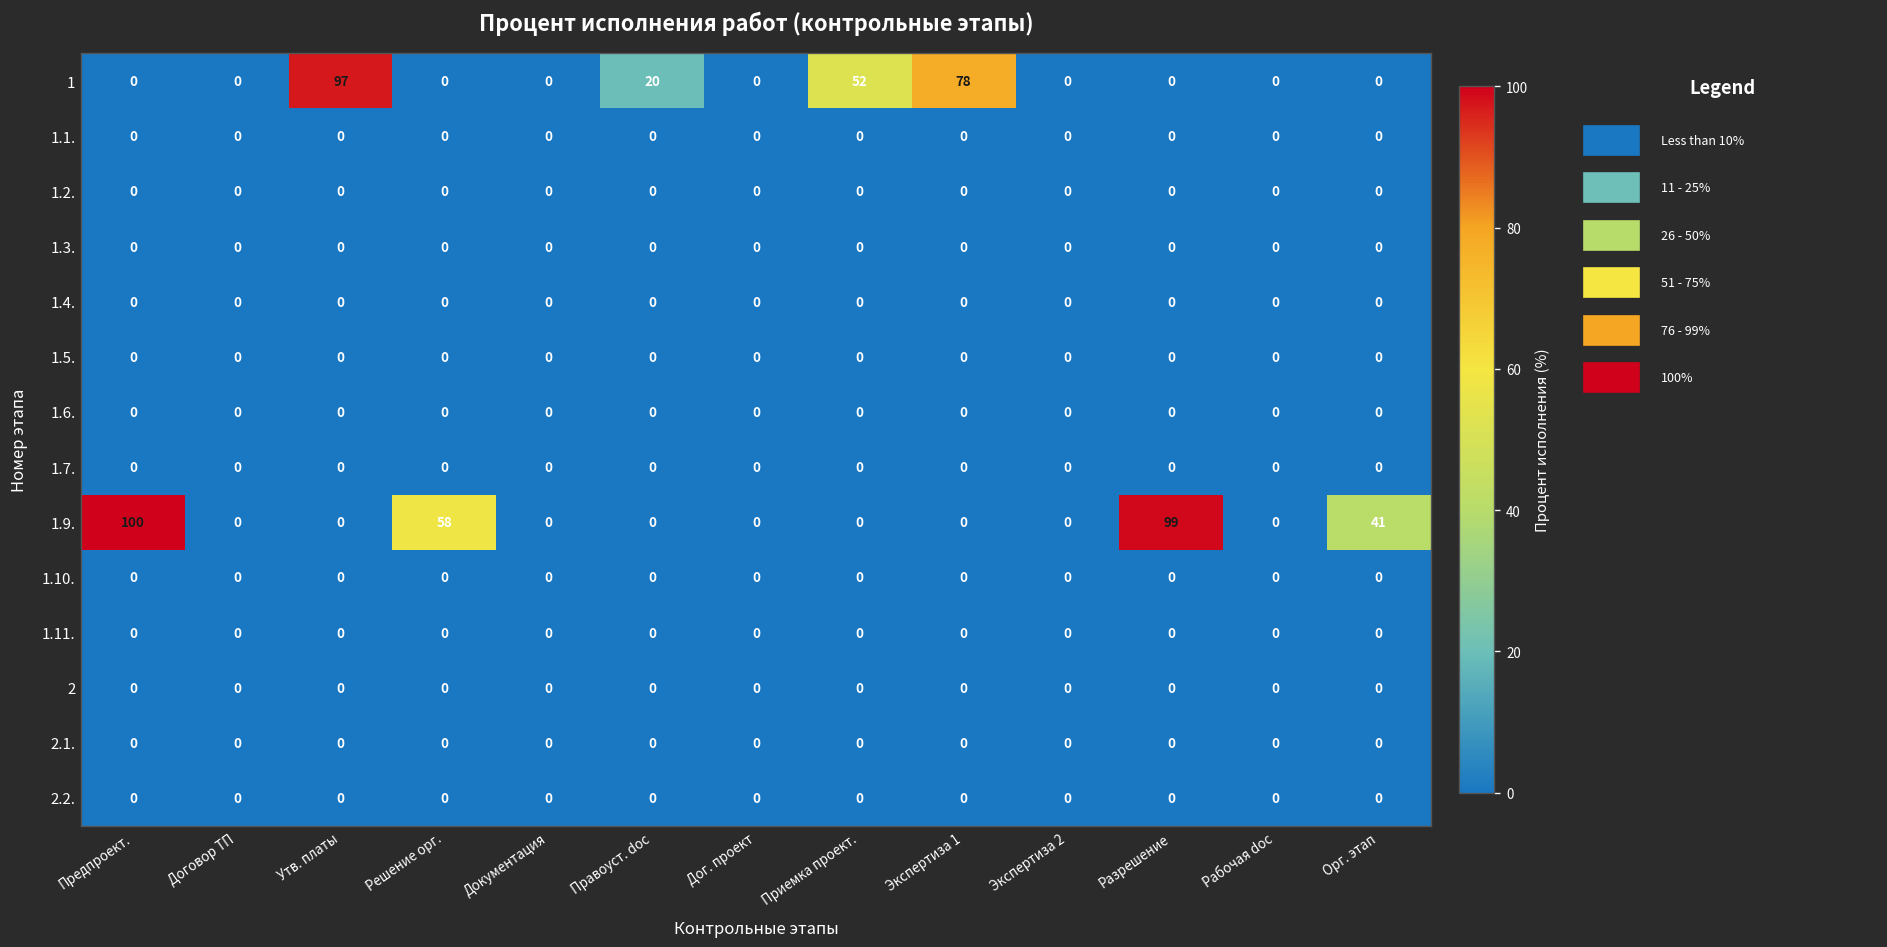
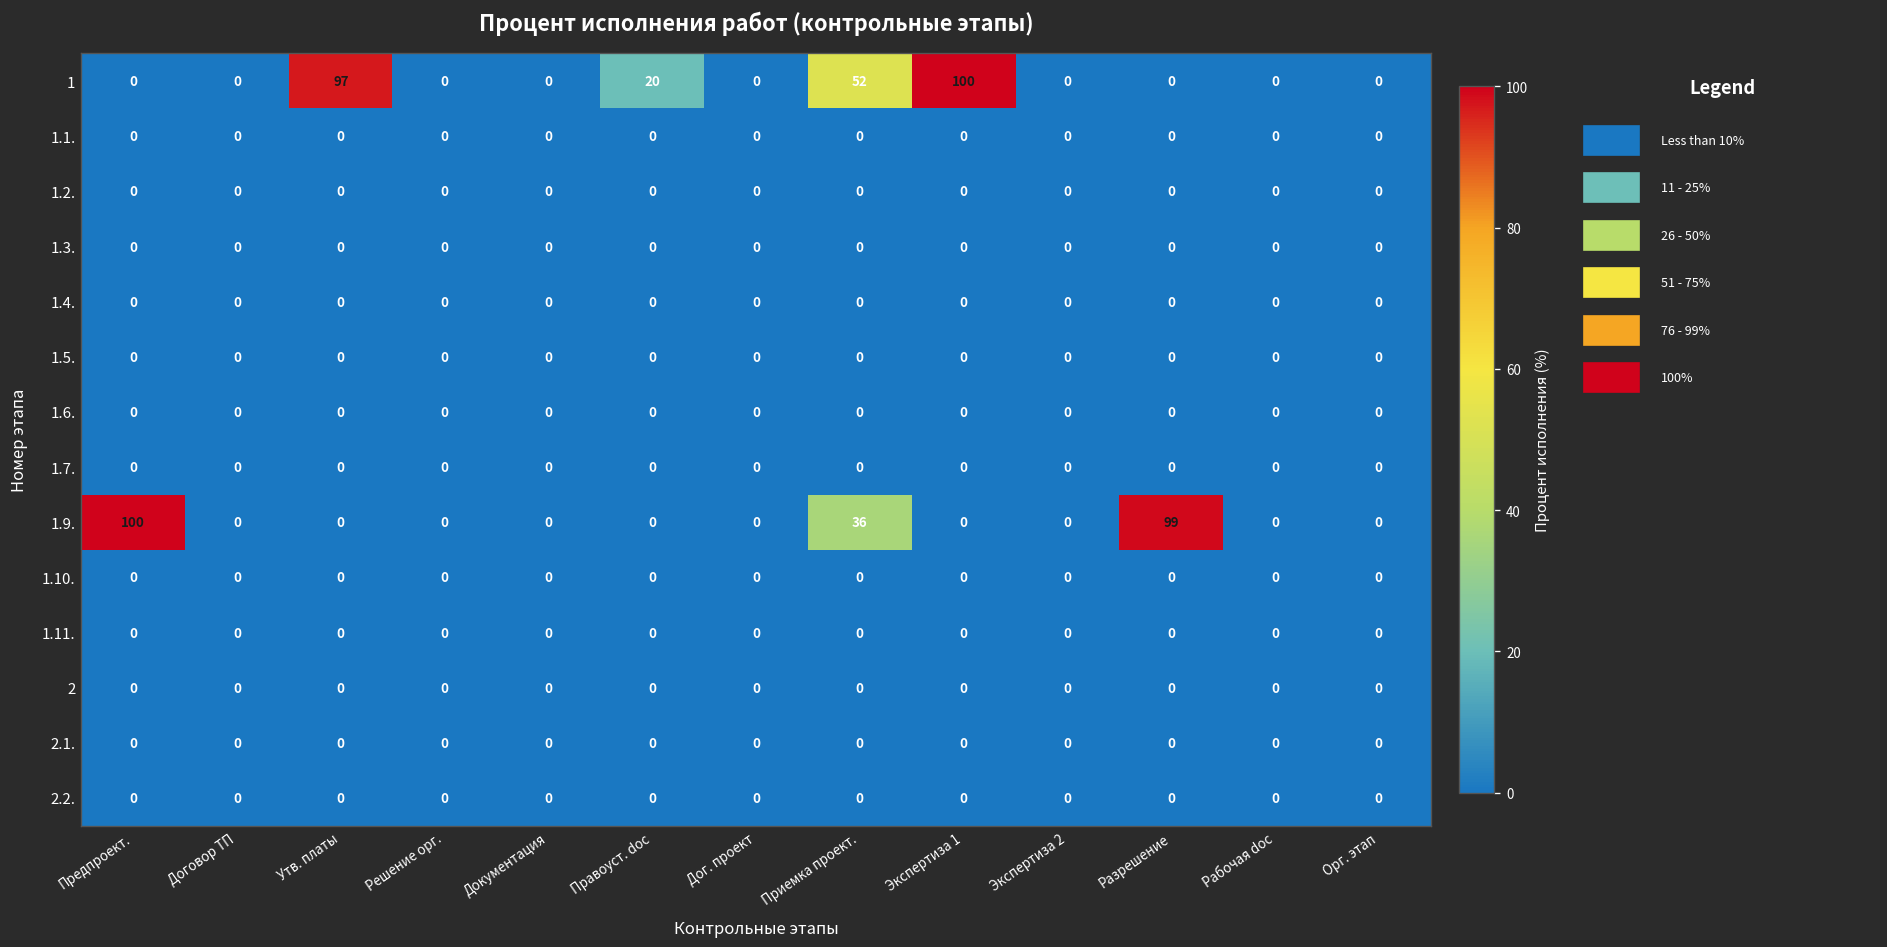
  {
    "1": {
      "Предпроект.": 0,
      "Договор ТП": 0,
      "Утв. платы": 97,
      "Решение орг.": 0,
      "Документация": 0,
      "Правоуст. doc": 20,
      "Дог. проект": 0,
      "Приемка проект.": 52,
-     "Экспертиза 1": 78,
+     "Экспертиза 1": 100,
      "Экспертиза 2": 0,
      "Разрешение": 0,
      "Рабочая doc": 0,
      "Орг. этап": 0
    },
    "1.1.": {
      "Предпроект.": 0,
      "Договор ТП": 0,
      "Утв. платы": 0,
      "Решение орг.": 0,
      "Документация": 0,
      "Правоуст. doc": 0,
      "Дог. проект": 0,
      "Приемка проект.": 0,
      "Экспертиза 1": 0,
      "Экспертиза 2": 0,
      "Разрешение": 0,
      "Рабочая doc": 0,
      "Орг. этап": 0
    },
    "1.2.": {
      "Предпроект.": 0,
      "Договор ТП": 0,
      "Утв. платы": 0,
      "Решение орг.": 0,
      "Документация": 0,
      "Правоуст. doc": 0,
      "Дог. проект": 0,
      "Приемка проект.": 0,
      "Экспертиза 1": 0,
      "Экспертиза 2": 0,
      "Разрешение": 0,
      "Рабочая doc": 0,
      "Орг. этап": 0
    },
    "1.3.": {
      "Предпроект.": 0,
      "Договор ТП": 0,
      "Утв. платы": 0,
      "Решение орг.": 0,
      "Документация": 0,
      "Правоуст. doc": 0,
      "Дог. проект": 0,
      "Приемка проект.": 0,
      "Экспертиза 1": 0,
      "Экспертиза 2": 0,
      "Разрешение": 0,
      "Рабочая doc": 0,
      "Орг. этап": 0
    },
    "1.4.": {
      "Предпроект.": 0,
      "Договор ТП": 0,
      "Утв. платы": 0,
      "Решение орг.": 0,
      "Документация": 0,
      "Правоуст. doc": 0,
      "Дог. проект": 0,
      "Приемка проект.": 0,
      "Экспертиза 1": 0,
      "Экспертиза 2": 0,
      "Разрешение": 0,
      "Рабочая doc": 0,
      "Орг. этап": 0
    },
    "1.5.": {
      "Предпроект.": 0,
      "Договор ТП": 0,
      "Утв. платы": 0,
      "Решение орг.": 0,
      "Документация": 0,
      "Правоуст. doc": 0,
      "Дог. проект": 0,
      "Приемка проект.": 0,
      "Экспертиза 1": 0,
      "Экспертиза 2": 0,
      "Разрешение": 0,
      "Рабочая doc": 0,
      "Орг. этап": 0
    },
    "1.6.": {
      "Предпроект.": 0,
      "Договор ТП": 0,
      "Утв. платы": 0,
      "Решение орг.": 0,
      "Документация": 0,
      "Правоуст. doc": 0,
      "Дог. проект": 0,
      "Приемка проект.": 0,
      "Экспертиза 1": 0,
      "Экспертиза 2": 0,
      "Разрешение": 0,
      "Рабочая doc": 0,
      "Орг. этап": 0
    },
    "1.7.": {
      "Предпроект.": 0,
      "Договор ТП": 0,
      "Утв. платы": 0,
      "Решение орг.": 0,
      "Документация": 0,
      "Правоуст. doc": 0,
      "Дог. проект": 0,
      "Приемка проект.": 0,
      "Экспертиза 1": 0,
      "Экспертиза 2": 0,
      "Разрешение": 0,
      "Рабочая doc": 0,
      "Орг. этап": 0
    },
    "1.9.": {
      "Предпроект.": 100,
      "Договор ТП": 0,
      "Утв. платы": 0,
-     "Решение орг.": 58,
+     "Решение орг.": 0,
      "Документация": 0,
      "Правоуст. doc": 0,
      "Дог. проект": 0,
-     "Приемка проект.": 0,
+     "Приемка проект.": 36,
      "Экспертиза 1": 0,
      "Экспертиза 2": 0,
      "Разрешение": 99,
      "Рабочая doc": 0,
-     "Орг. этап": 41
+     "Орг. этап": 0
    },
    "1.10.": {
      "Предпроект.": 0,
      "Договор ТП": 0,
      "Утв. платы": 0,
      "Решение орг.": 0,
      "Документация": 0,
      "Правоуст. doc": 0,
      "Дог. проект": 0,
      "Приемка проект.": 0,
      "Экспертиза 1": 0,
      "Экспертиза 2": 0,
      "Разрешение": 0,
      "Рабочая doc": 0,
      "Орг. этап": 0
    },
    "1.11.": {
      "Предпроект.": 0,
      "Договор ТП": 0,
      "Утв. платы": 0,
      "Решение орг.": 0,
      "Документация": 0,
      "Правоуст. doc": 0,
      "Дог. проект": 0,
      "Приемка проект.": 0,
      "Экспертиза 1": 0,
      "Экспертиза 2": 0,
      "Разрешение": 0,
      "Рабочая doc": 0,
      "Орг. этап": 0
    },
    "2": {
      "Предпроект.": 0,
      "Договор ТП": 0,
      "Утв. платы": 0,
      "Решение орг.": 0,
      "Документация": 0,
      "Правоуст. doc": 0,
      "Дог. проект": 0,
      "Приемка проект.": 0,
      "Экспертиза 1": 0,
      "Экспертиза 2": 0,
      "Разрешение": 0,
      "Рабочая doc": 0,
      "Орг. этап": 0
    },
    "2.1.": {
      "Предпроект.": 0,
      "Договор ТП": 0,
      "Утв. платы": 0,
      "Решение орг.": 0,
      "Документация": 0,
      "Правоуст. doc": 0,
      "Дог. проект": 0,
      "Приемка проект.": 0,
      "Экспертиза 1": 0,
      "Экспертиза 2": 0,
      "Разрешение": 0,
      "Рабочая doc": 0,
      "Орг. этап": 0
    },
    "2.2.": {
      "Предпроект.": 0,
      "Договор ТП": 0,
      "Утв. платы": 0,
      "Решение орг.": 0,
      "Документация": 0,
      "Правоуст. doc": 0,
      "Дог. проект": 0,
      "Приемка проект.": 0,
      "Экспертиза 1": 0,
      "Экспертиза 2": 0,
      "Разрешение": 0,
      "Рабочая doc": 0,
      "Орг. этап": 0
    }
  }
